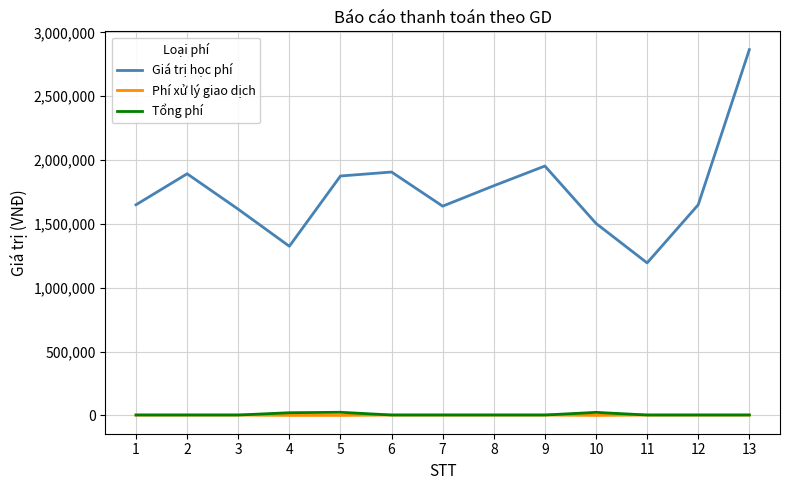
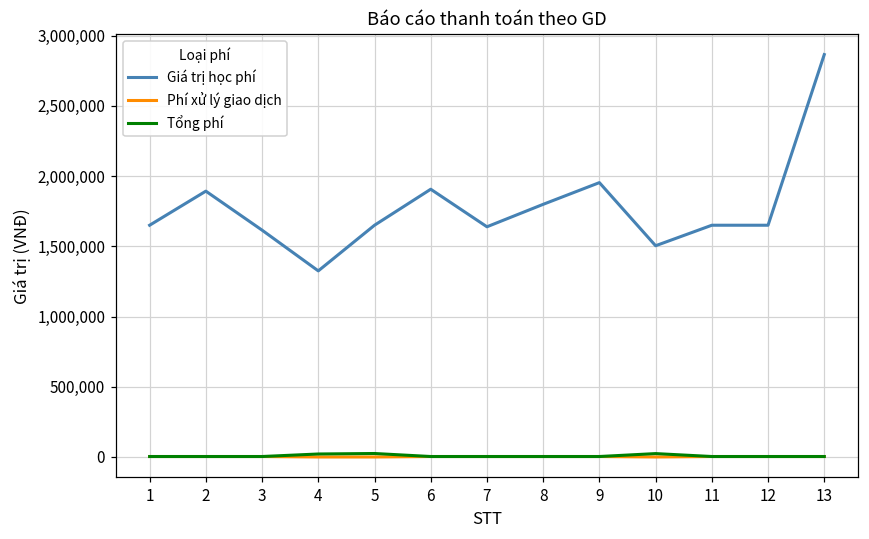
  {
    "Giá trị học phí": {
      "1": "1,650,000",
      "2": "1,890,000",
      "3": "1,620,000",
      "4": "1,330,000",
-     "5": "1,880,000",
+     "5": "1,650,000",
      "6": "1,910,000",
      "7": "1,640,000",
      "8": "1,800,000",
      "9": "1,950,000",
      "10": "1,500,000",
-     "11": "1,190,000",
+     "11": "1,650,000",
      "12": "1,650,000",
      "13": "2,870,000"
    },
    "Phí xử lý giao dịch": {
      "4": "0",
      "5": "0",
      "10": "0"
    },
    "Tổng phí": {
      "4": "20,000",
      "5": "20,000",
      "10": "20,000"
    }
  }
